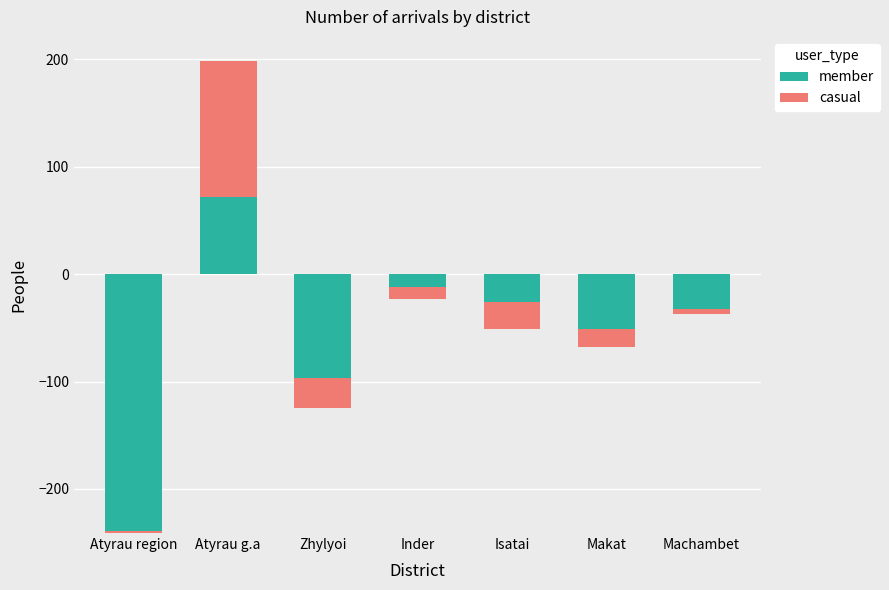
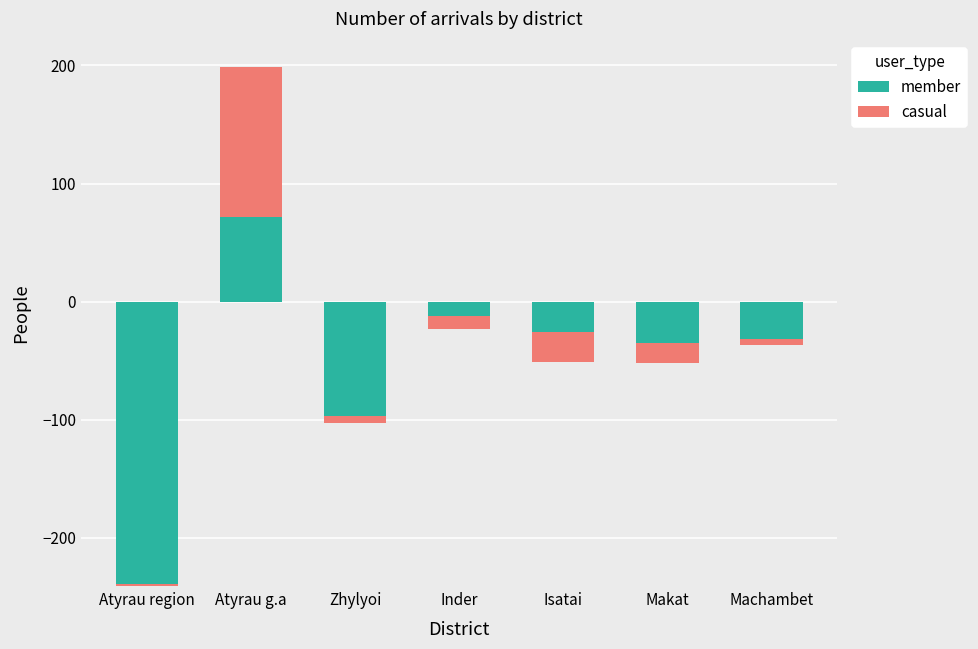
  {
    "member": {
      "Atyrau region": -241,
      "Atyrau g.a": 72,
      "Zhylyoi": -97,
      "Inder": -12,
      "Isatai": -26,
-     "Makat": -51,
+     "Makat": -35,
      "Machambet": -32
    },
    "casual": {
      "Atyrau g.a": 127,
-     "Zhylyoi": -28,
+     "Zhylyoi": -6,
      "Inder": -11,
      "Isatai": -25,
      "Makat": -17,
      "Machambet": -5
    }
  }
